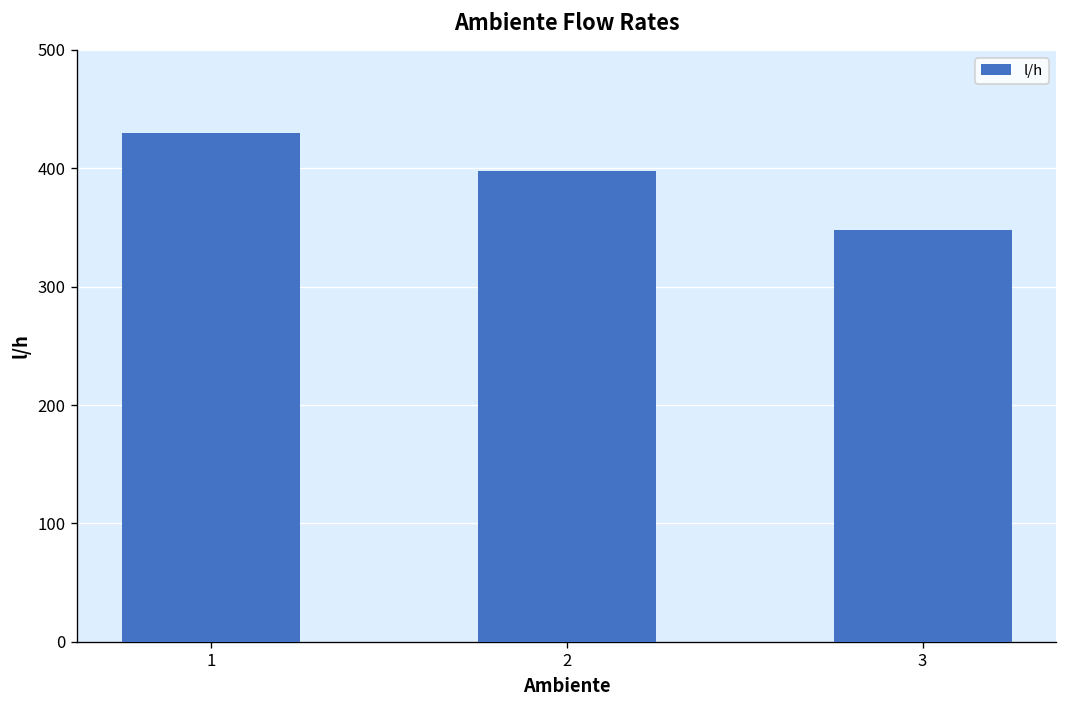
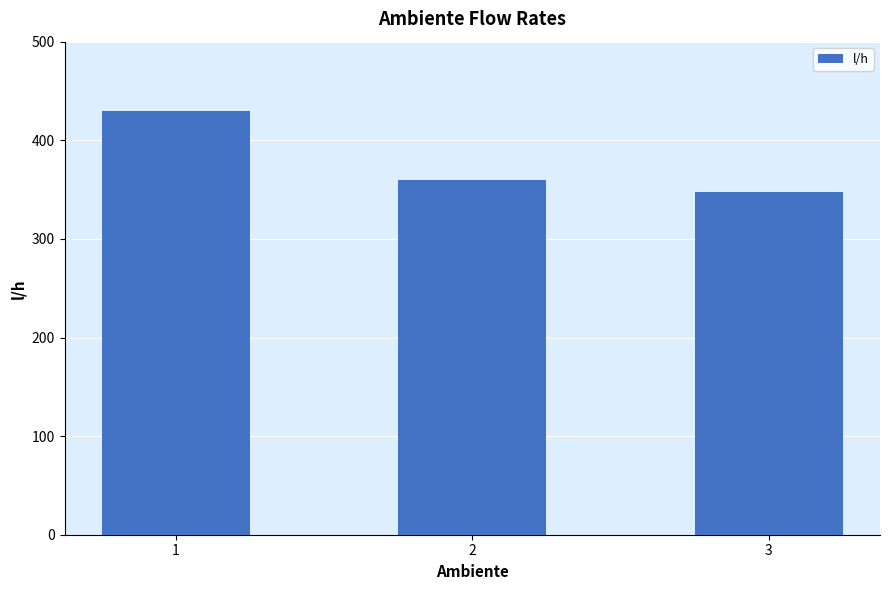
  {
    "1": 430,
-   "2": 400,
+   "2": 360,
    "3": 350
  }
